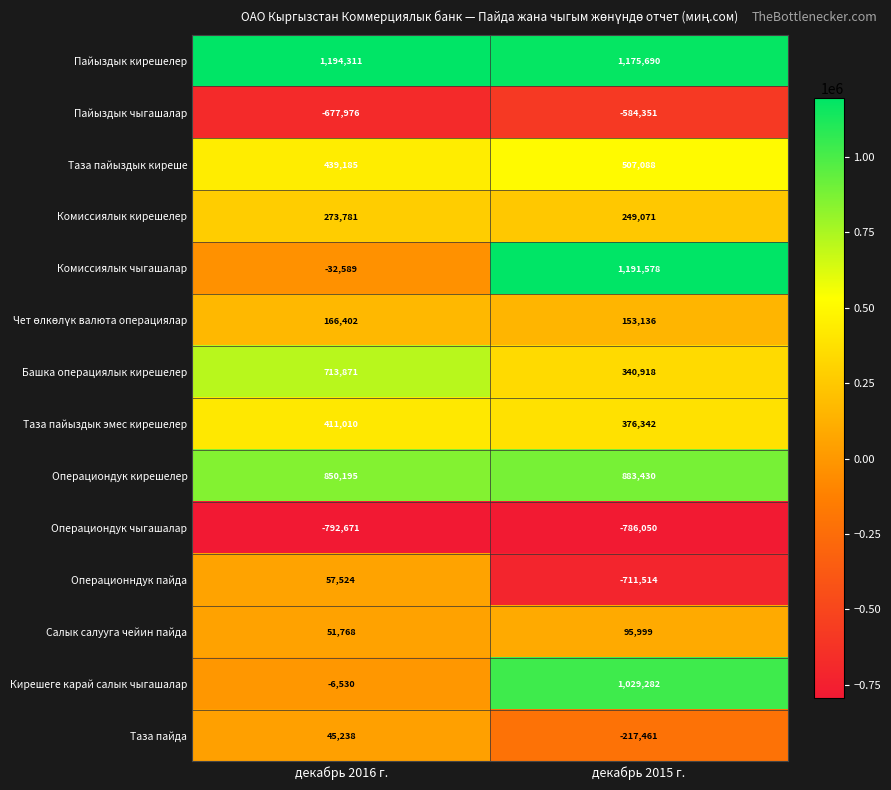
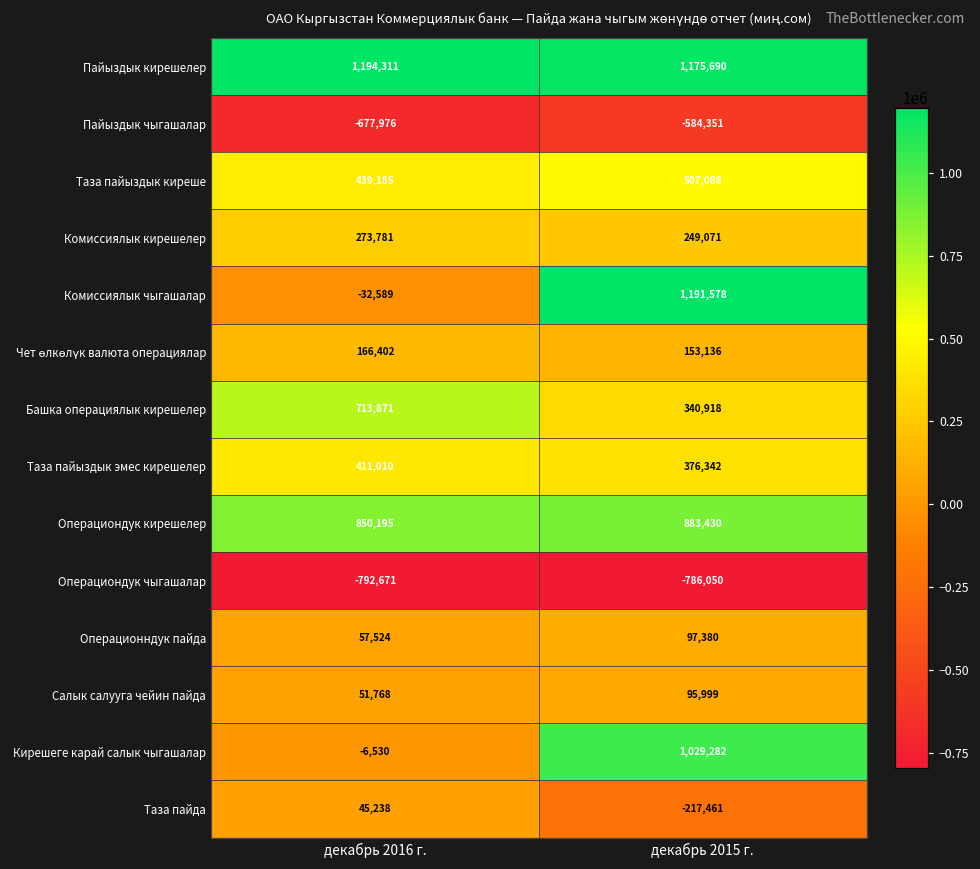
  {
    "Пайыздык кирешелер": {
      "декабрь 2016 г.": "1,194,311",
      "декабрь 2015 г.": "1,175,690"
    },
    "Пайыздык чыгашалар": {
      "декабрь 2016 г.": "-677,976",
      "декабрь 2015 г.": "-584,351"
    },
    "Таза пайыздык киреше": {
      "декабрь 2016 г.": "439,185",
      "декабрь 2015 г.": "507,088"
    },
    "Комиссиялык кирешелер": {
      "декабрь 2016 г.": "273,781",
      "декабрь 2015 г.": "249,071"
    },
    "Комиссиялык чыгашалар": {
      "декабрь 2016 г.": "-32,589",
      "декабрь 2015 г.": "1,191,578"
    },
    "Чет өлкөлүк валюта операциялар": {
      "декабрь 2016 г.": "166,402",
      "декабрь 2015 г.": "153,136"
    },
    "Башка операциялык кирешелер": {
      "декабрь 2016 г.": "713,871",
      "декабрь 2015 г.": "340,918"
    },
    "Таза пайыздык эмес кирешелер": {
      "декабрь 2016 г.": "411,010",
      "декабрь 2015 г.": "376,342"
    },
    "Операциондук кирешелер": {
      "декабрь 2016 г.": "850,195",
      "декабрь 2015 г.": "883,430"
    },
    "Операциондук чыгашалар": {
      "декабрь 2016 г.": "-792,671",
      "декабрь 2015 г.": "-786,050"
    },
    "Операционндук пайда": {
      "декабрь 2016 г.": "57,524",
-     "декабрь 2015 г.": "-711,514"
+     "декабрь 2015 г.": "97,380"
    },
    "Салык салууга чейин пайда": {
      "декабрь 2016 г.": "51,768",
      "декабрь 2015 г.": "95,999"
    },
    "Кирешеге карай салык чыгашалар": {
      "декабрь 2016 г.": "-6,530",
      "декабрь 2015 г.": "1,029,282"
    },
    "Таза пайда": {
      "декабрь 2016 г.": "45,238",
      "декабрь 2015 г.": "-217,461"
    }
  }
